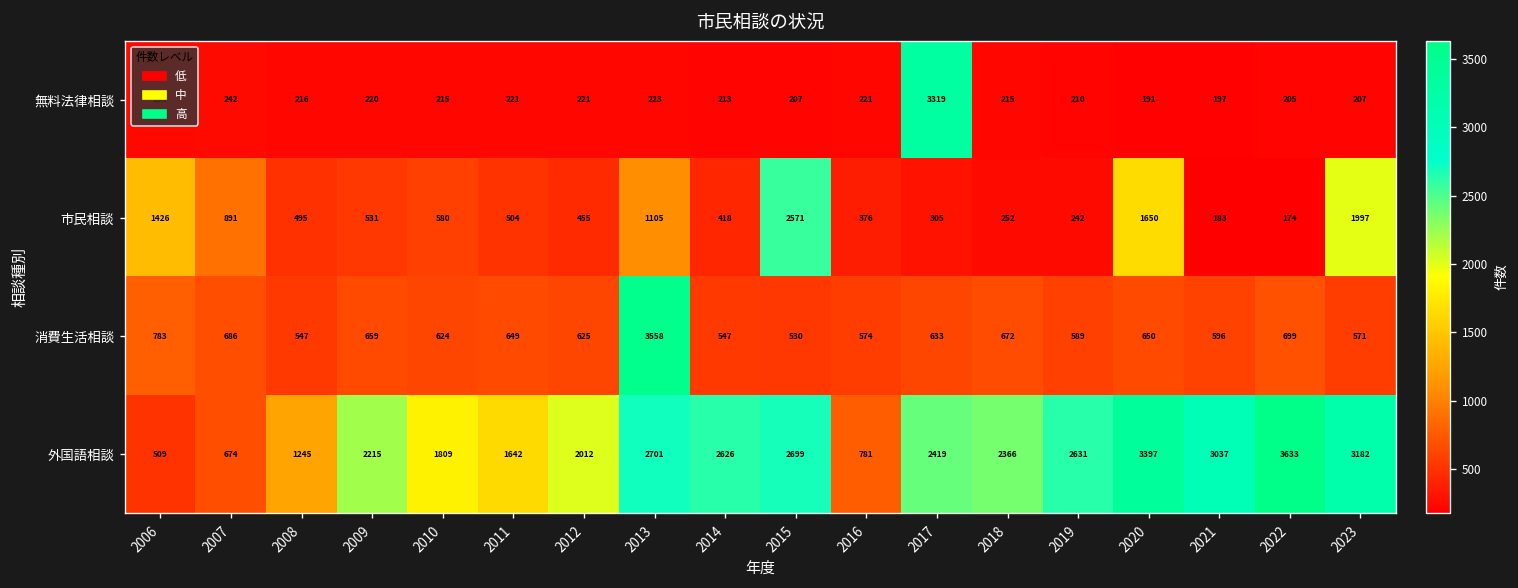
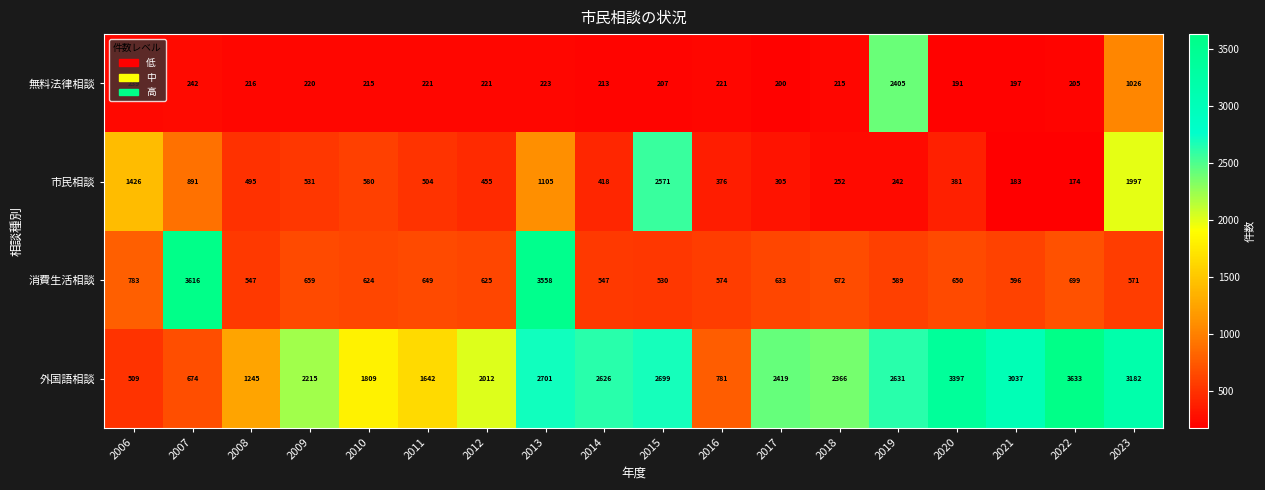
  {
    "無料法律相談": {
      "2007": 242,
      "2008": 216,
      "2009": 220,
      "2010": 215,
      "2011": 221,
      "2012": 221,
      "2013": 223,
      "2014": 213,
      "2015": 207,
      "2016": 221,
-     "2017": 3319,
+     "2017": 200,
      "2018": 215,
-     "2019": 210,
+     "2019": 2405,
      "2020": 191,
      "2021": 197,
      "2022": 205,
-     "2023": 207
+     "2023": 1026
    },
    "市民相談": {
      "2006": 1426,
      "2007": 891,
      "2008": 495,
      "2009": 531,
      "2010": 580,
      "2011": 504,
      "2012": 455,
      "2013": 1105,
      "2014": 418,
      "2015": 2571,
      "2016": 376,
      "2017": 305,
      "2018": 252,
      "2019": 242,
-     "2020": 1650,
+     "2020": 381,
      "2021": 183,
      "2022": 174,
      "2023": 1997
    },
    "消費生活相談": {
      "2006": 783,
-     "2007": 686,
+     "2007": 3616,
      "2008": 547,
      "2009": 659,
      "2010": 624,
      "2011": 649,
      "2012": 625,
      "2013": 3558,
      "2014": 547,
      "2015": 530,
      "2016": 574,
      "2017": 633,
      "2018": 672,
      "2019": 589,
      "2020": 650,
      "2021": 596,
      "2022": 699,
      "2023": 571
    },
    "外国語相談": {
      "2006": 509,
      "2007": 674,
      "2008": 1245,
      "2009": 2215,
      "2010": 1809,
      "2011": 1642,
      "2012": 2012,
      "2013": 2701,
      "2014": 2626,
      "2015": 2699,
      "2016": 781,
      "2017": 2419,
      "2018": 2366,
      "2019": 2631,
      "2020": 3397,
      "2021": 3037,
      "2022": 3633,
      "2023": 3182
    }
  }
